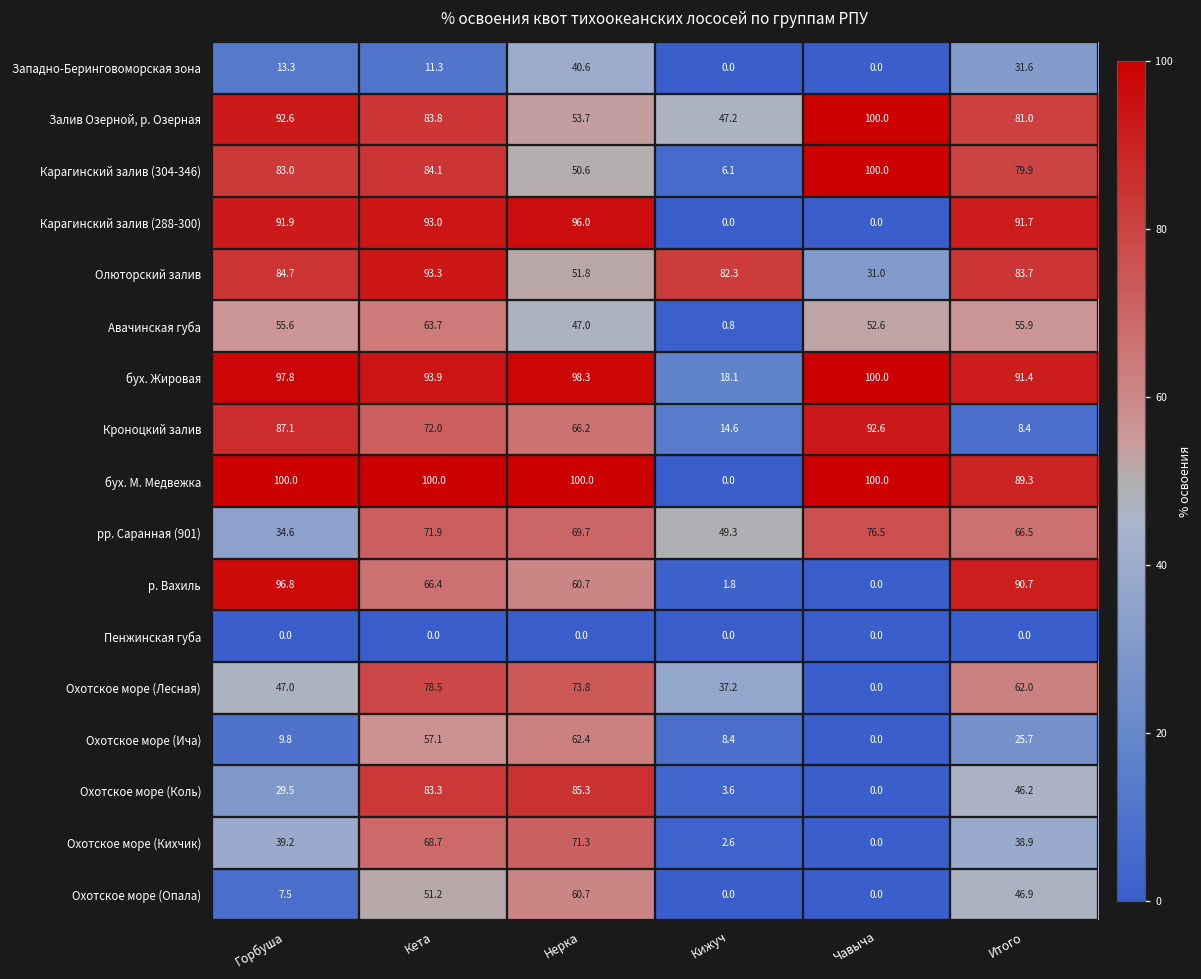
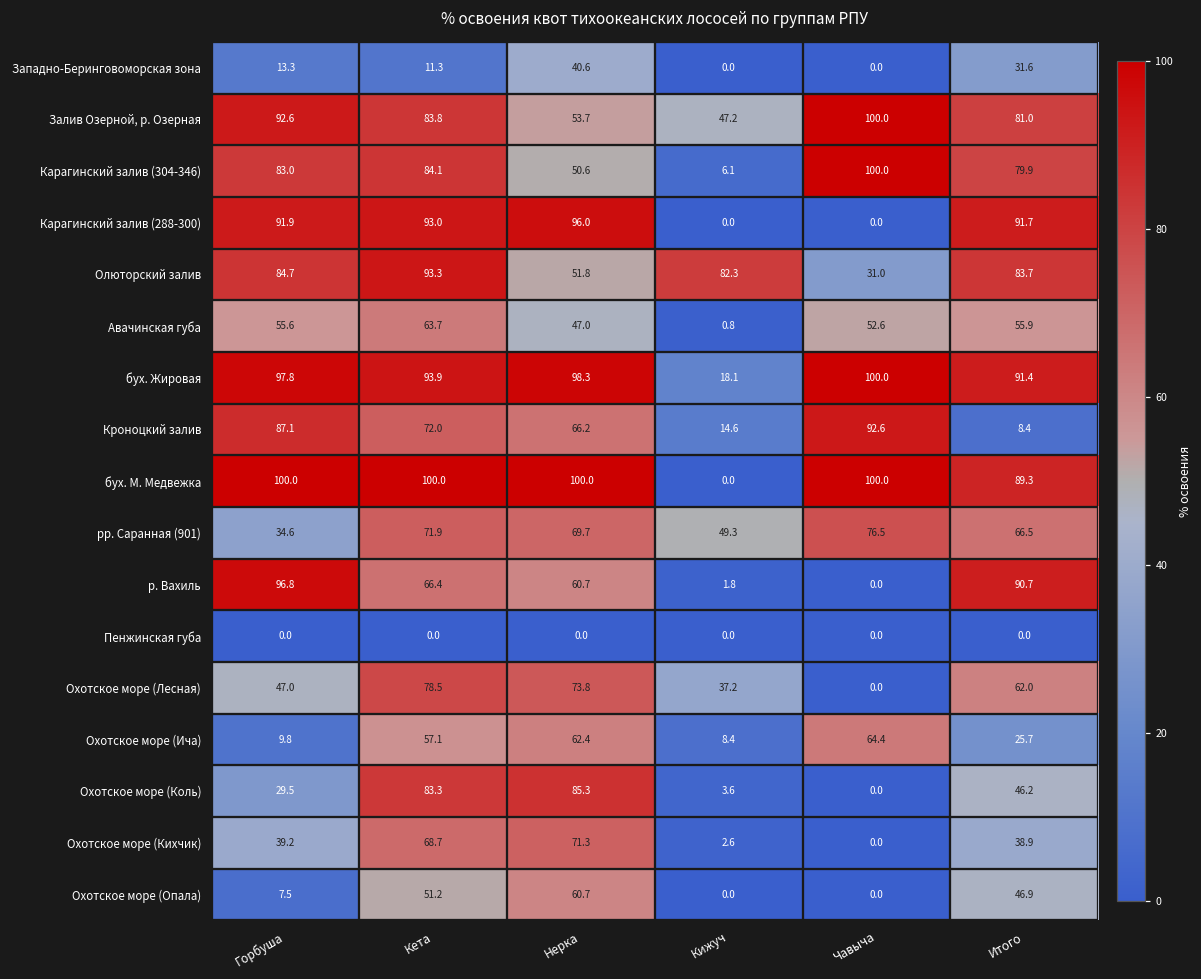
  {
    "Западно-Беринговоморская зона": {
      "Горбуша": 13.3,
      "Кета": 11.3,
      "Нерка": 40.6,
      "Кижуч": 0.0,
      "Чавыча": 0.0,
      "Итого": 31.6
    },
    "Залив Озерной, р. Озерная": {
      "Горбуша": 92.6,
      "Кета": 83.8,
      "Нерка": 53.7,
      "Кижуч": 47.2,
      "Чавыча": 100.0,
      "Итого": 81.0
    },
    "Карагинский залив (304-346)": {
      "Горбуша": 83.0,
      "Кета": 84.1,
      "Нерка": 50.6,
      "Кижуч": 6.1,
      "Чавыча": 100.0,
      "Итого": 79.9
    },
    "Карагинский залив (288-300)": {
      "Горбуша": 91.9,
      "Кета": 93.0,
      "Нерка": 96.0,
      "Кижуч": 0.0,
      "Чавыча": 0.0,
      "Итого": 91.7
    },
    "Олюторский залив": {
      "Горбуша": 84.7,
      "Кета": 93.3,
      "Нерка": 51.8,
      "Кижуч": 82.3,
      "Чавыча": 31.0,
      "Итого": 83.7
    },
    "Авачинская губа": {
      "Горбуша": 55.6,
      "Кета": 63.7,
      "Нерка": 47.0,
      "Кижуч": 0.8,
      "Чавыча": 52.6,
      "Итого": 55.9
    },
    "бух. Жировая": {
      "Горбуша": 97.8,
      "Кета": 93.9,
      "Нерка": 98.3,
      "Кижуч": 18.1,
      "Чавыча": 100.0,
      "Итого": 91.4
    },
    "Кроноцкий залив": {
      "Горбуша": 87.1,
      "Кета": 72.0,
      "Нерка": 66.2,
      "Кижуч": 14.6,
      "Чавыча": 92.6,
      "Итого": 8.4
    },
    "бух. М. Медвежка": {
      "Горбуша": 100.0,
      "Кета": 100.0,
      "Нерка": 100.0,
      "Кижуч": 0.0,
      "Чавыча": 100.0,
      "Итого": 89.3
    },
    "рр. Саранная (901)": {
      "Горбуша": 34.6,
      "Кета": 71.9,
      "Нерка": 69.7,
      "Кижуч": 49.3,
      "Чавыча": 76.5,
      "Итого": 66.5
    },
    "р. Вахиль": {
      "Горбуша": 96.8,
      "Кета": 66.4,
      "Нерка": 60.7,
      "Кижуч": 1.8,
      "Чавыча": 0.0,
      "Итого": 90.7
    },
    "Пенжинская губа": {
      "Горбуша": 0.0,
      "Кета": 0.0,
      "Нерка": 0.0,
      "Кижуч": 0.0,
      "Чавыча": 0.0,
      "Итого": 0.0
    },
    "Охотское море (Лесная)": {
      "Горбуша": 47.0,
      "Кета": 78.5,
      "Нерка": 73.8,
      "Кижуч": 37.2,
      "Чавыча": 0.0,
      "Итого": 62.0
    },
    "Охотское море (Ича)": {
      "Горбуша": 9.8,
      "Кета": 57.1,
      "Нерка": 62.4,
      "Кижуч": 8.4,
-     "Чавыча": 0.0,
+     "Чавыча": 64.4,
      "Итого": 25.7
    },
    "Охотское море (Коль)": {
      "Горбуша": 29.5,
      "Кета": 83.3,
      "Нерка": 85.3,
      "Кижуч": 3.6,
      "Чавыча": 0.0,
      "Итого": 46.2
    },
    "Охотское море (Кихчик)": {
      "Горбуша": 39.2,
      "Кета": 68.7,
      "Нерка": 71.3,
      "Кижуч": 2.6,
      "Чавыча": 0.0,
      "Итого": 38.9
    },
    "Охотское море (Опала)": {
      "Горбуша": 7.5,
      "Кета": 51.2,
      "Нерка": 60.7,
      "Кижуч": 0.0,
      "Чавыча": 0.0,
      "Итого": 46.9
    }
  }
